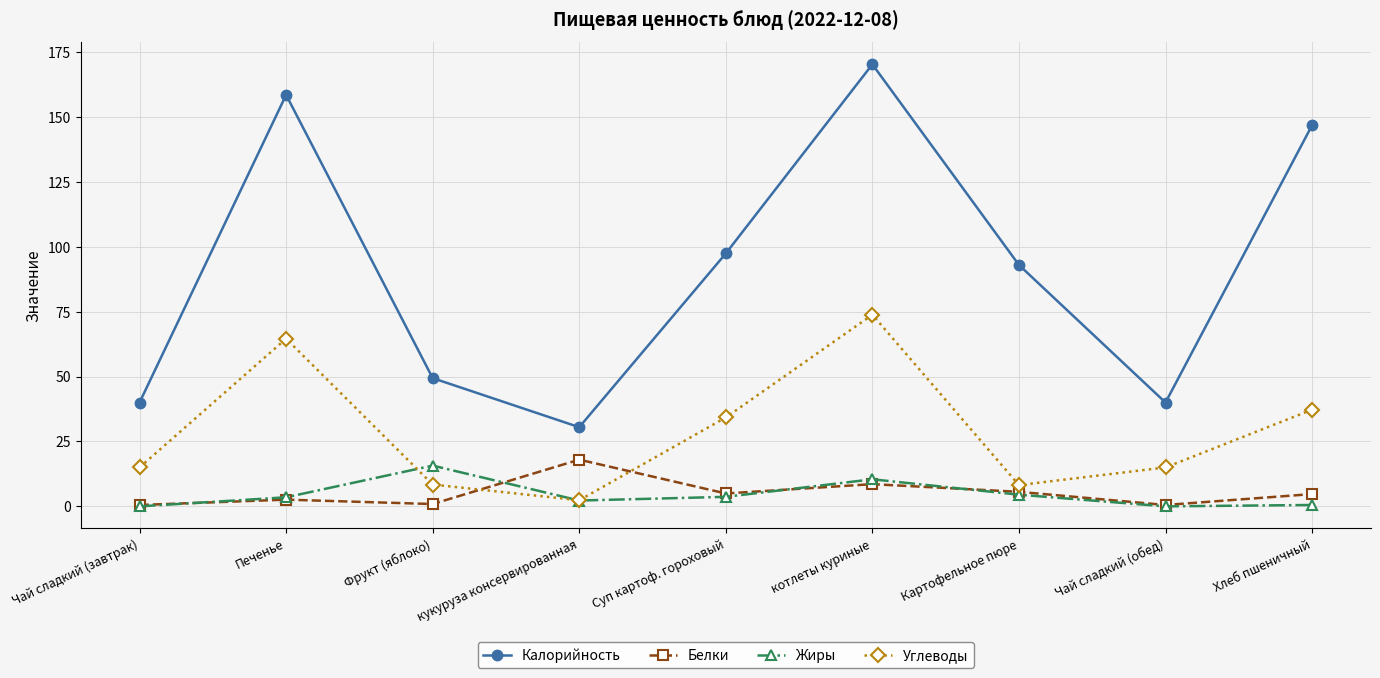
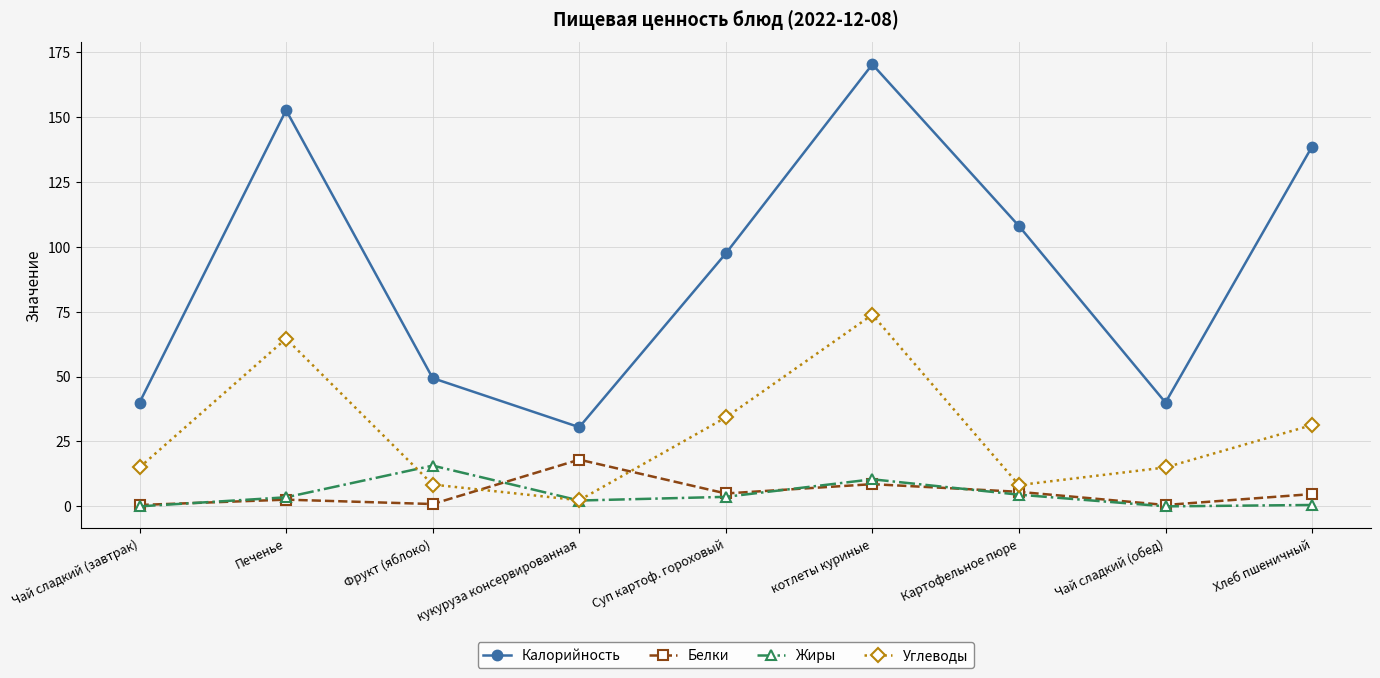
  {
    "Калорийность": {
      "Чай сладкий (завтрак)": 40,
-     "Печенье": 159,
+     "Печенье": 153,
      "Фрукт (яблоко)": 49,
      "кукуруза консервированная": 31,
      "Суп картоф. гороховый": 97,
      "котлеты куриные": 170,
-     "Картофельное пюре": 93,
+     "Картофельное пюре": 108,
      "Чай сладкий (обед)": 40,
-     "Хлеб пшеничный": 147
+     "Хлеб пшеничный": 139
    },
    "Белки": {
      "Фрукт (яблоко)": 1,
      "кукуруза консервированная": 18,
      "Суп картоф. гороховый": 5,
      "котлеты куриные": 9,
      "Картофельное пюре": 6,
      "Хлеб пшеничный": 5
    },
    "Жиры": {
      "Фрукт (яблоко)": 16,
      "Суп картоф. гороховый": 4,
      "котлеты куриные": 10,
      "Картофельное пюре": 5,
      "Хлеб пшеничный": 1
    },
    "Углеводы": {
      "Чай сладкий (завтрак)": 15,
      "Печенье": 65,
      "Фрукт (яблоко)": 8,
      "Суп картоф. гороховый": 34,
      "котлеты куриные": 74,
      "Картофельное пюре": 8,
      "Чай сладкий (обед)": 15,
-     "Хлеб пшеничный": 37
+     "Хлеб пшеничный": 31
    }
  }
